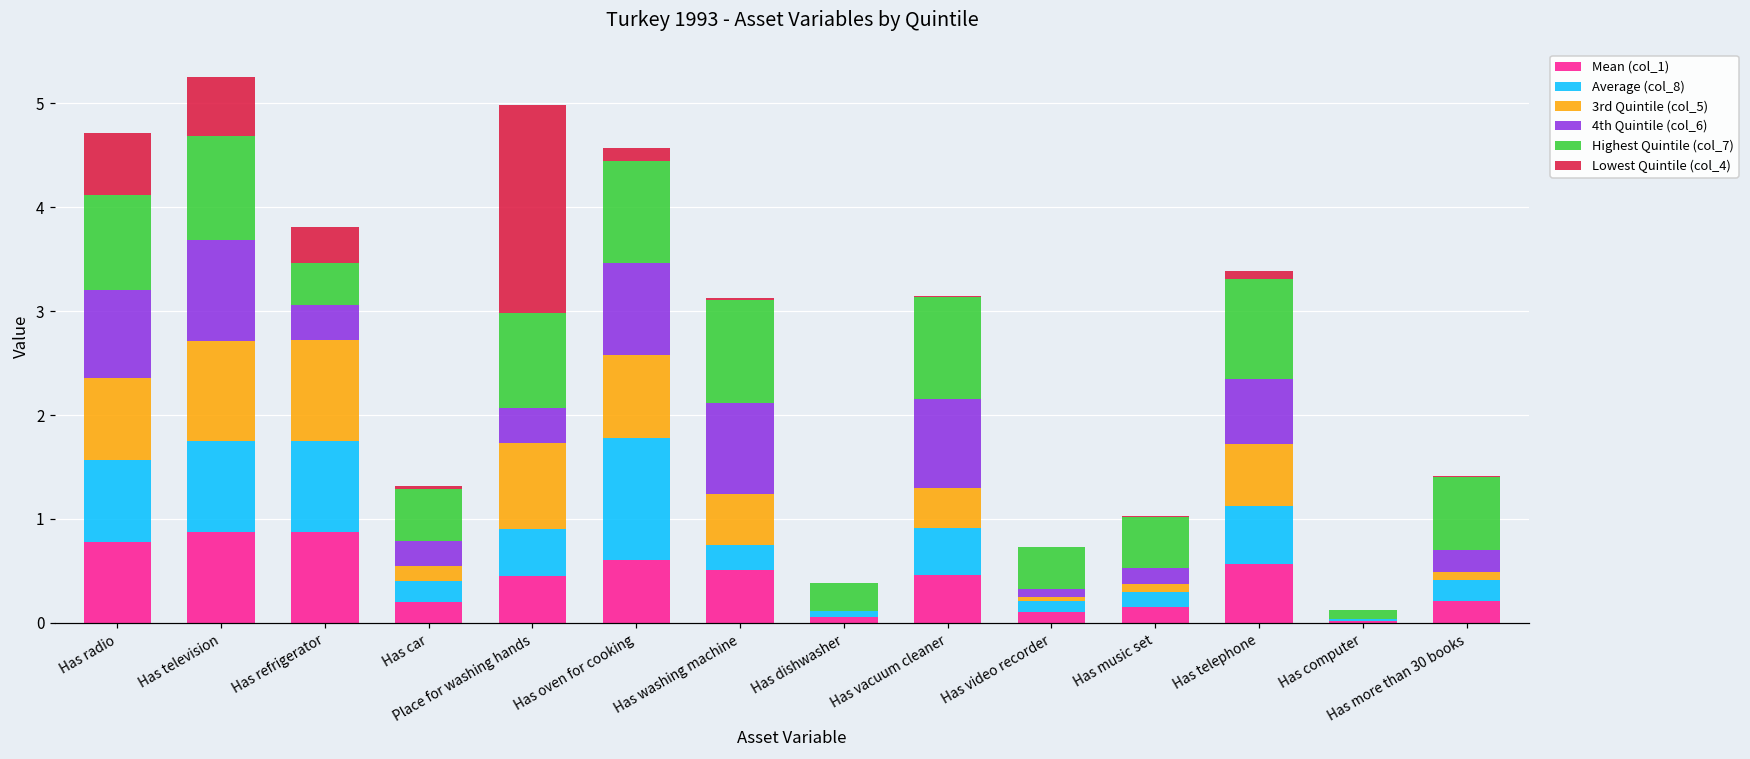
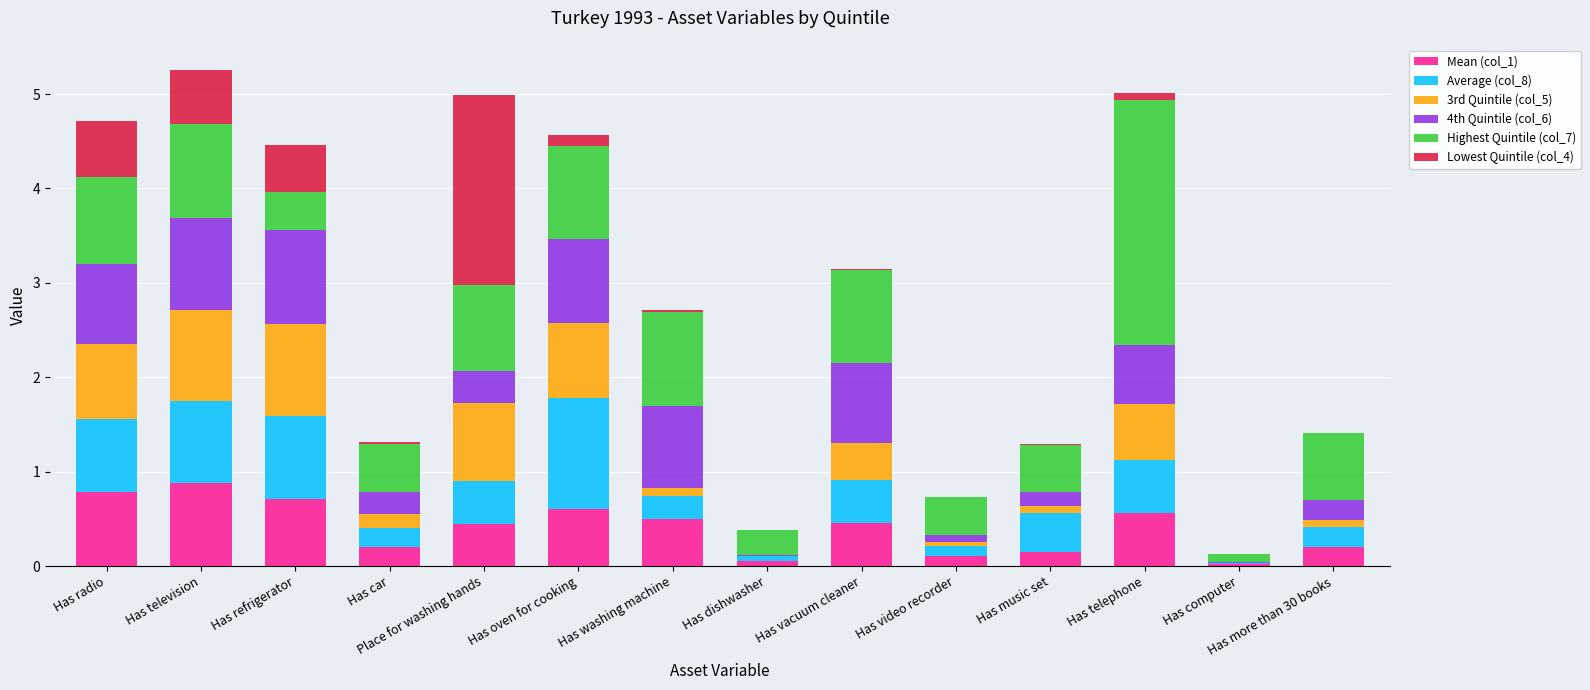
  {
    "Mean (col_1)": {
      "Has radio": 0.8,
      "Has television": 0.9,
-     "Has refrigerator": 0.9,
+     "Has refrigerator": 0.7,
      "Has car": 0.2,
      "Place for washing hands": 0.4,
      "Has oven for cooking": 0.6,
      "Has washing machine": 0.5,
      "Has dishwasher": 0.1,
      "Has vacuum cleaner": 0.5,
      "Has video recorder": 0.1,
      "Has music set": 0.2,
      "Has telephone": 0.6,
      "Has more than 30 books": 0.2
    },
    "Average (col_8)": {
      "Has radio": 0.8,
      "Has television": 0.9,
      "Has refrigerator": 0.9,
      "Has car": 0.2,
      "Place for washing hands": 0.4,
      "Has oven for cooking": 1.2,
      "Has washing machine": 0.2,
      "Has dishwasher": 0.1,
      "Has vacuum cleaner": 0.5,
      "Has video recorder": 0.1,
-     "Has music set": 0.2,
+     "Has music set": 0.4,
      "Has telephone": 0.6,
      "Has more than 30 books": 0.2
    },
    "3rd Quintile (col_5)": {
      "Has radio": 0.8,
      "Has television": 1.0,
      "Has refrigerator": 1.0,
      "Has car": 0.2,
      "Place for washing hands": 0.8,
      "Has oven for cooking": 0.8,
-     "Has washing machine": 0.5,
+     "Has washing machine": 0.1,
      "Has vacuum cleaner": 0.4,
      "Has video recorder": 0.0,
      "Has music set": 0.1,
      "Has telephone": 0.6,
      "Has more than 30 books": 0.1
    },
    "4th Quintile (col_6)": {
      "Has radio": 0.8,
      "Has television": 1.0,
-     "Has refrigerator": 0.3,
+     "Has refrigerator": 1.0,
      "Has car": 0.2,
      "Place for washing hands": 0.3,
      "Has oven for cooking": 0.9,
      "Has washing machine": 0.9,
      "Has vacuum cleaner": 0.9,
      "Has video recorder": 0.1,
      "Has music set": 0.2,
      "Has telephone": 0.6,
      "Has more than 30 books": 0.2
    },
    "Highest Quintile (col_7)": {
      "Has radio": 0.9,
      "Has television": 1.0,
      "Has refrigerator": 0.4,
      "Has car": 0.5,
      "Place for washing hands": 0.9,
      "Has oven for cooking": 1.0,
      "Has washing machine": 1.0,
      "Has dishwasher": 0.3,
      "Has vacuum cleaner": 1.0,
      "Has video recorder": 0.4,
      "Has music set": 0.5,
-     "Has telephone": 1.0,
+     "Has telephone": 2.6,
      "Has computer": 0.1,
      "Has more than 30 books": 0.7
    },
    "Lowest Quintile (col_4)": {
      "Has radio": 0.6,
      "Has television": 0.6,
-     "Has refrigerator": 0.3,
+     "Has refrigerator": 0.5,
      "Has car": 0.0,
      "Place for washing hands": 2.0,
      "Has oven for cooking": 0.1,
      "Has dishwasher": 0.0,
      "Has telephone": 0.1,
      "Has computer": 0.0
    }
  }
